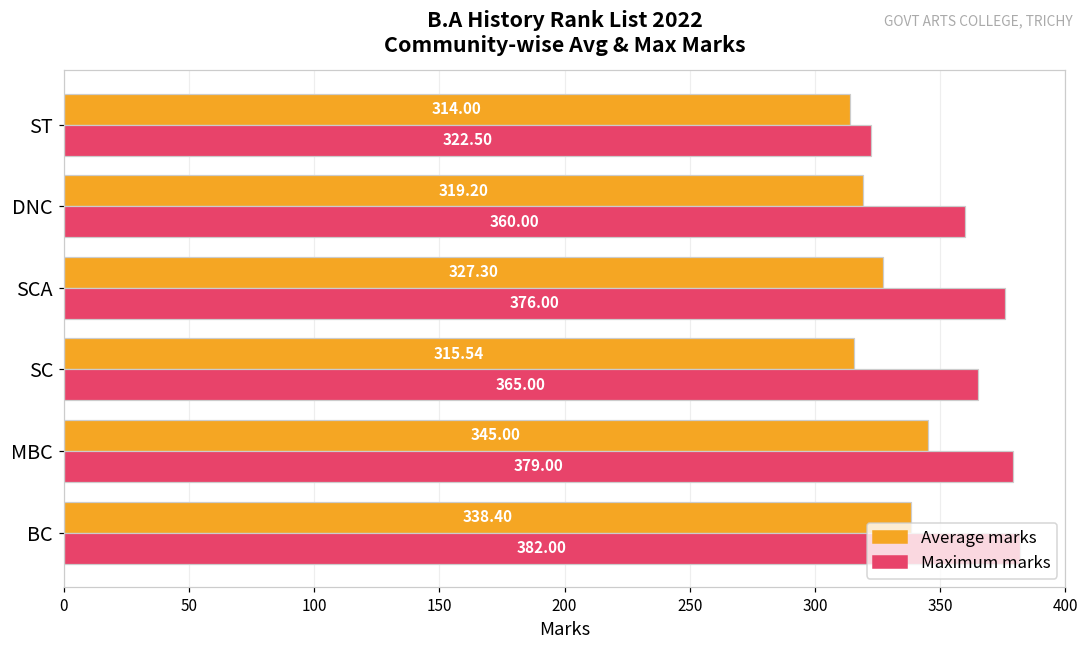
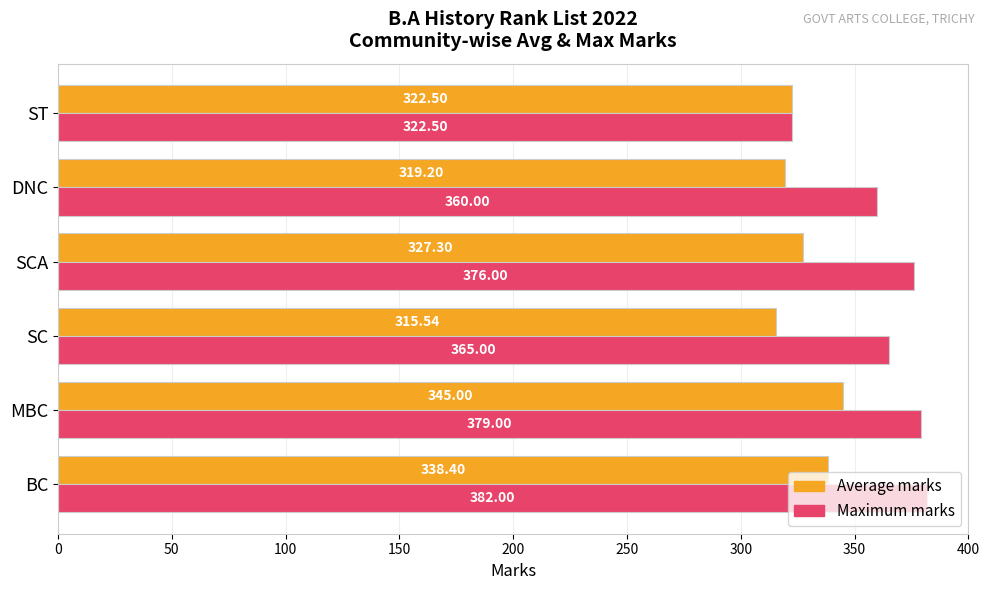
  {
    "Average marks": {
-     "ST": 314.00,
+     "ST": 322.50,
      "DNC": 319.20,
      "SCA": 327.30,
      "SC": 315.54,
      "MBC": 345.00,
      "BC": 338.40
    },
    "Maximum marks": {
      "ST": 322.50,
      "DNC": 360.00,
      "SCA": 376.00,
      "SC": 365.00,
      "MBC": 379.00
    }
  }
